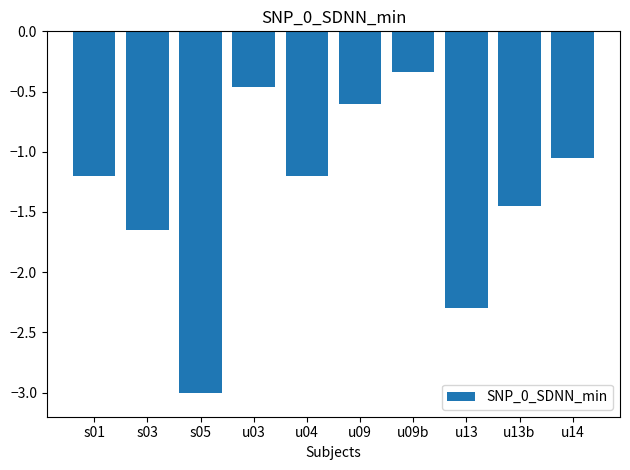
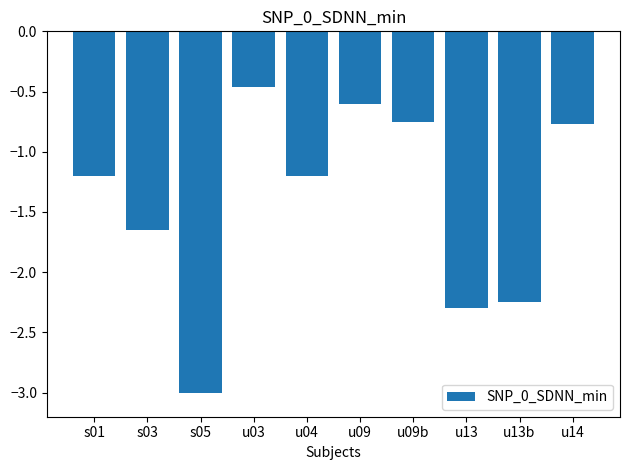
  {
    "s01": -1.20,
    "s03": -1.65,
    "s05": -3.00,
    "u03": -0.46,
    "u04": -1.20,
    "u09": -0.60,
-   "u09b": -0.34,
+   "u09b": -0.75,
    "u13": -2.30,
-   "u13b": -1.45,
-   "u14": -1.05
+   "u13b": -2.25,
+   "u14": -0.77
  }
